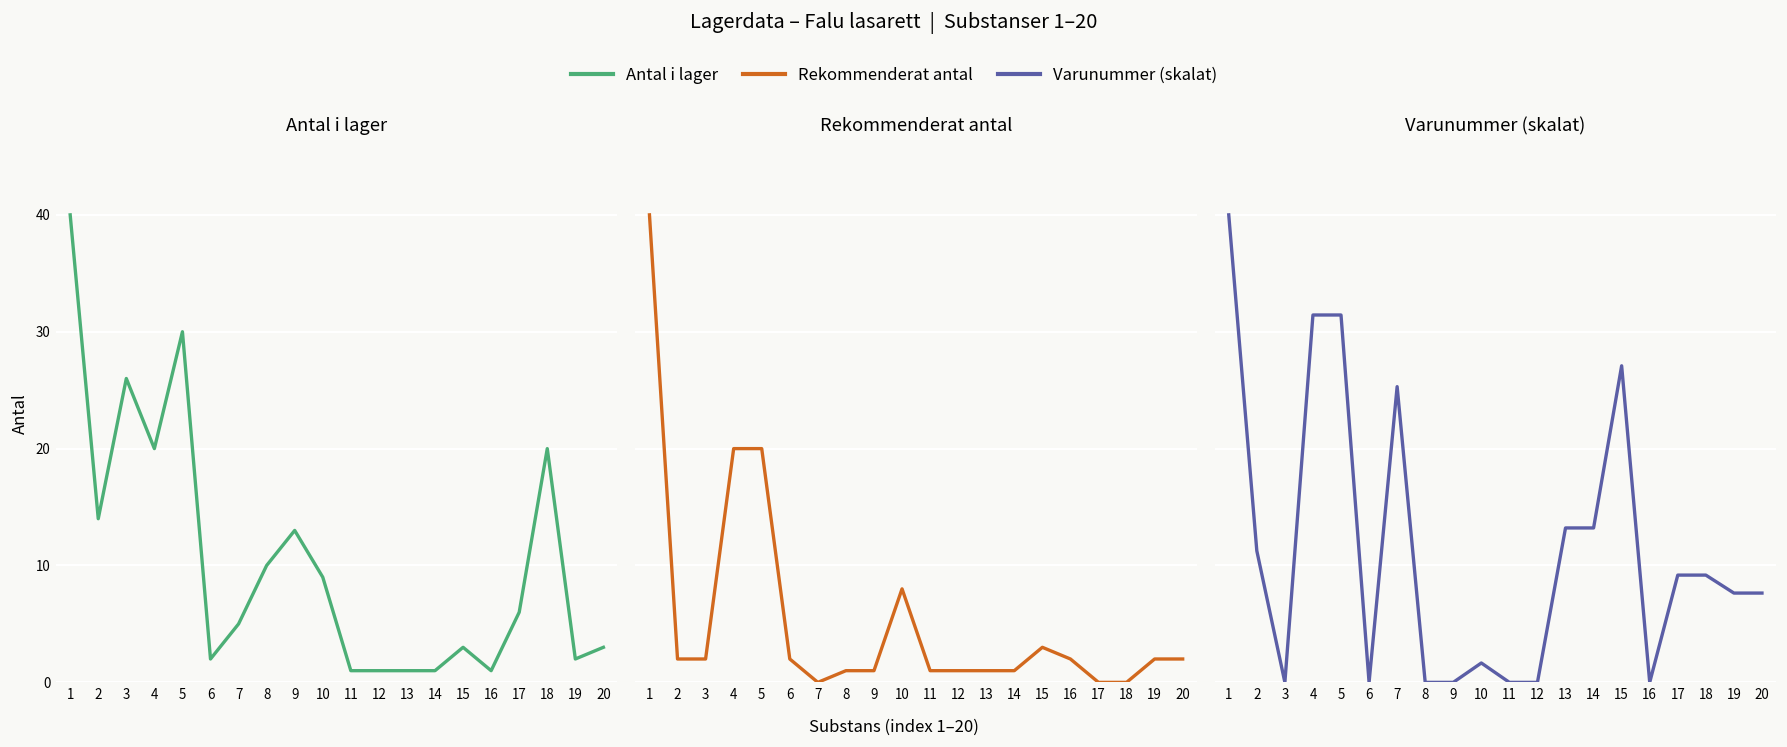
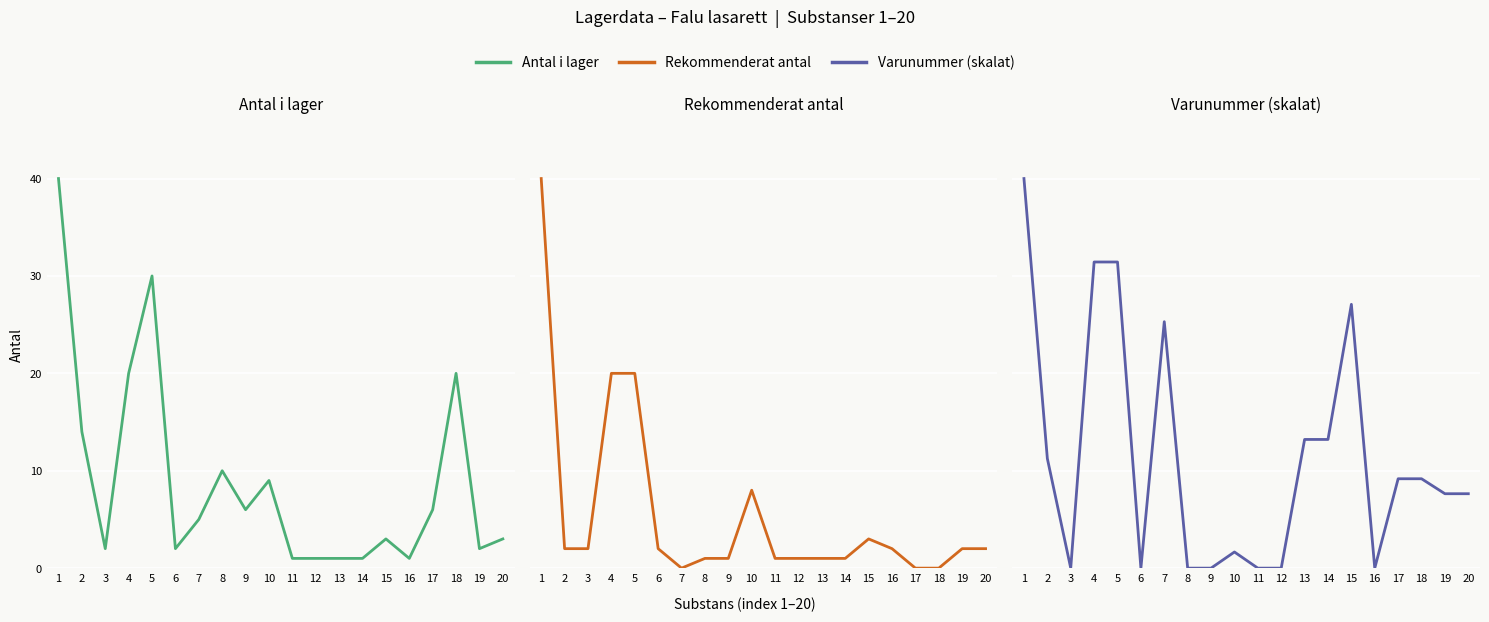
  {
    "Antal i lager": {
      "1": 40,
      "2": 14,
-     "3": 26,
+     "3": 2,
      "4": 20,
      "5": 30,
      "6": 2,
      "7": 5,
      "8": 10,
-     "9": 13,
+     "9": 6,
      "10": 9,
      "11": 1,
      "12": 1,
      "13": 1,
      "14": 1,
      "15": 3,
      "16": 1,
      "17": 6,
      "18": 20,
      "19": 2,
      "20": 3
    }
  }
